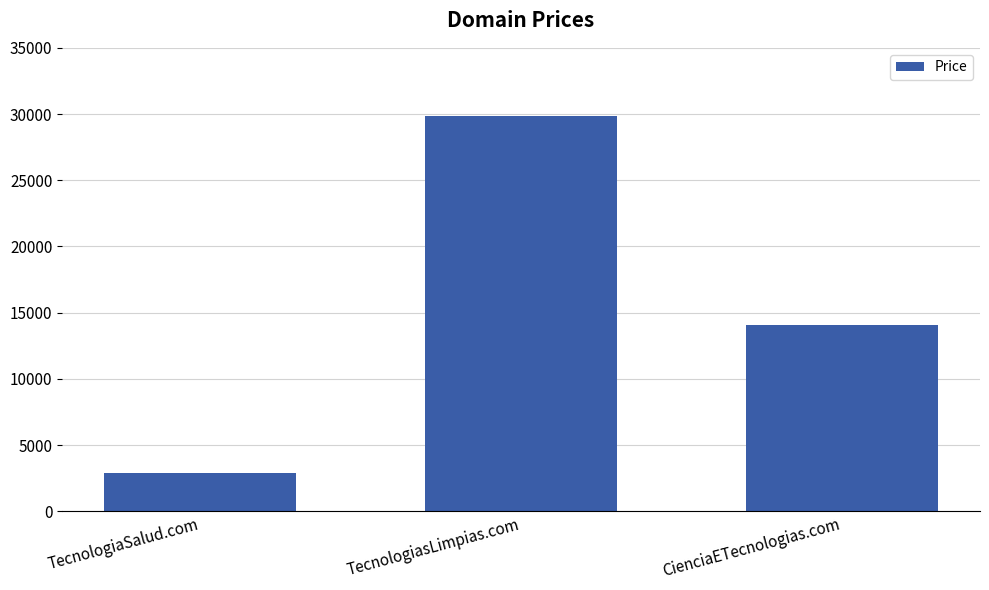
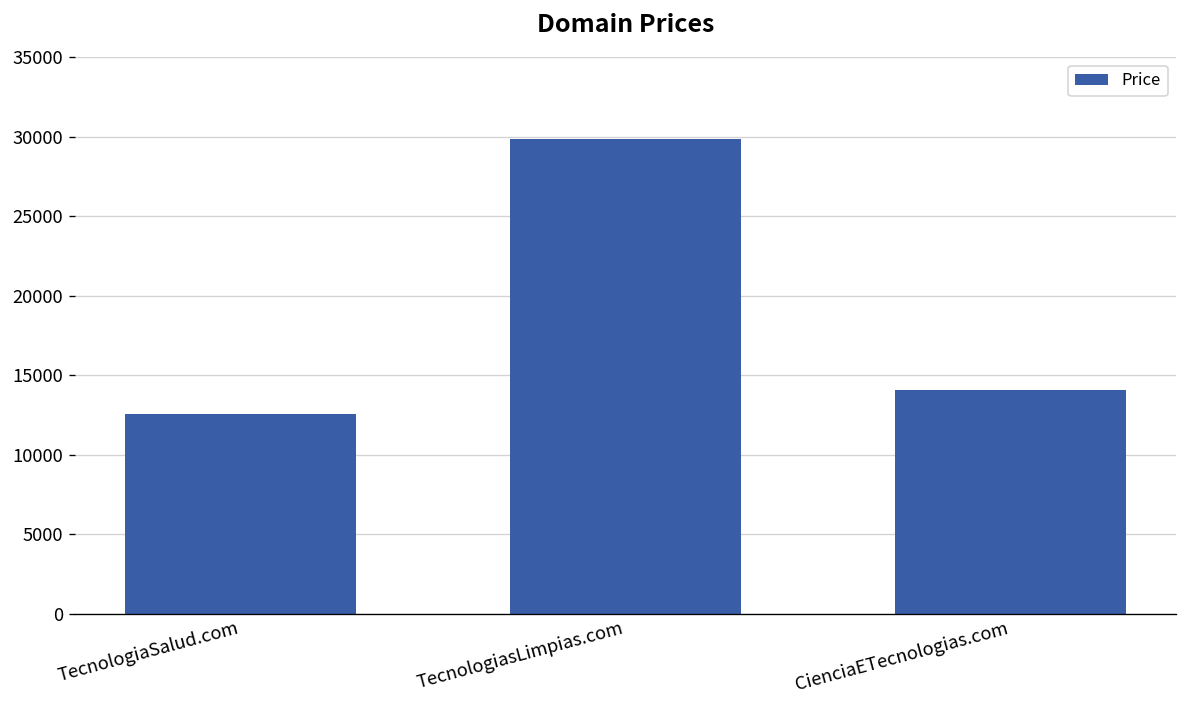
  {
-   "TecnologiaSalud.com": 2900,
+   "TecnologiaSalud.com": 12600,
    "TecnologiasLimpias.com": 29900,
    "CienciaETecnologias.com": 14100
  }
